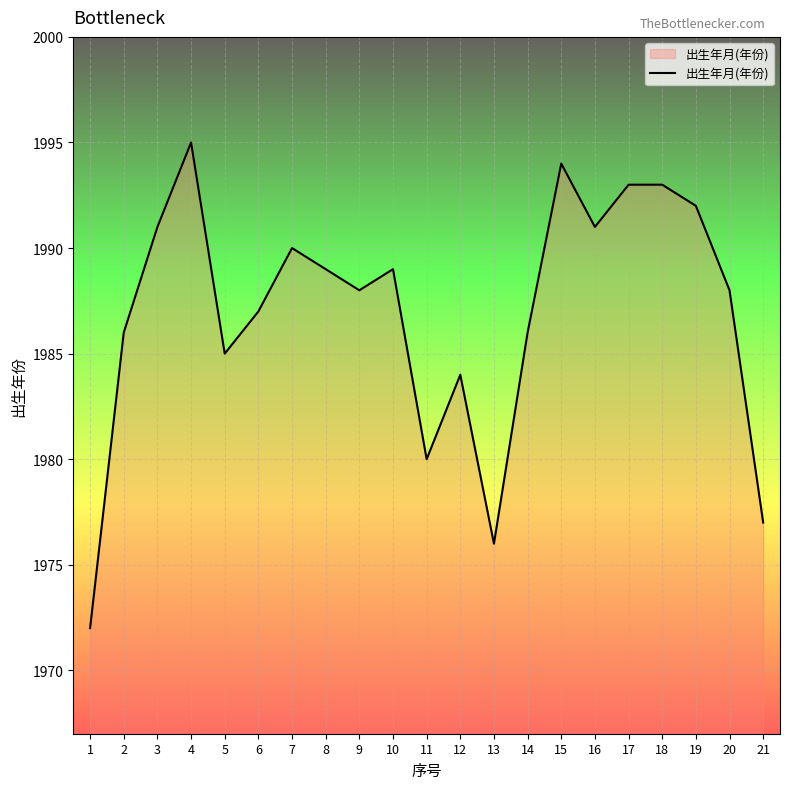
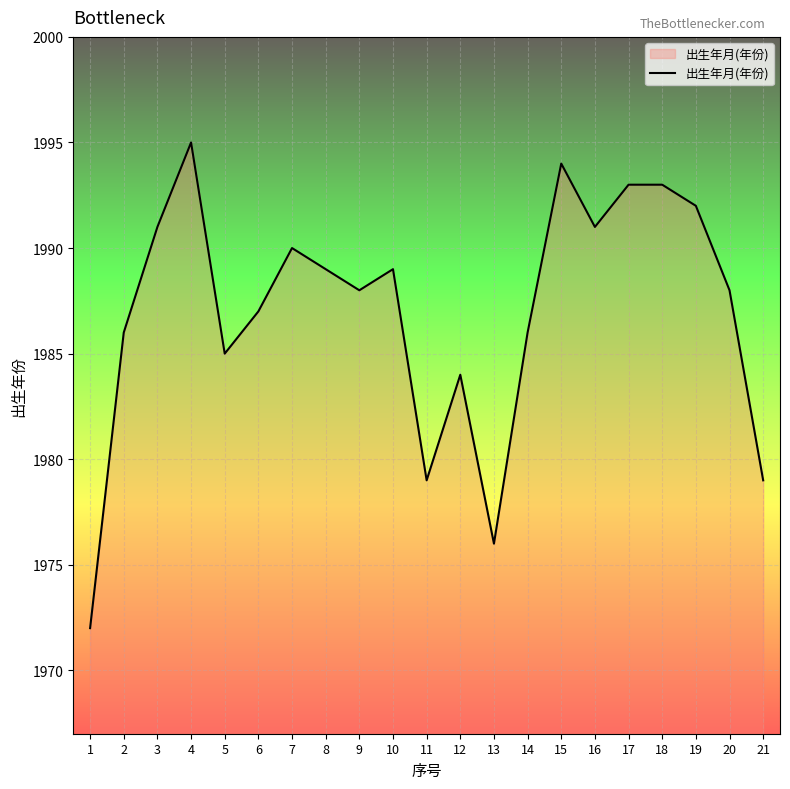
  {
    "1": 1972,
    "2": 1986,
    "3": 1991,
    "4": 1995,
    "5": 1985,
    "6": 1987,
    "7": 1990,
    "8": 1989,
    "9": 1988,
    "10": 1989,
-   "11": 1980,
+   "11": 1979,
    "12": 1984,
    "13": 1976,
    "14": 1986,
    "15": 1994,
    "16": 1991,
    "17": 1993,
    "18": 1993,
    "19": 1992,
    "20": 1988,
-   "21": 1977
+   "21": 1979
  }
